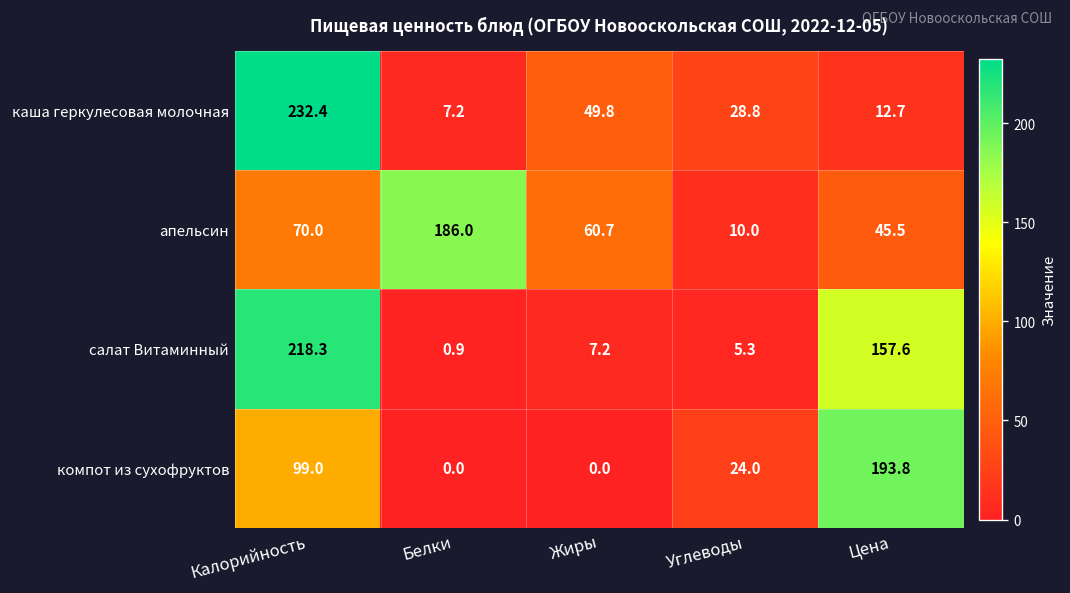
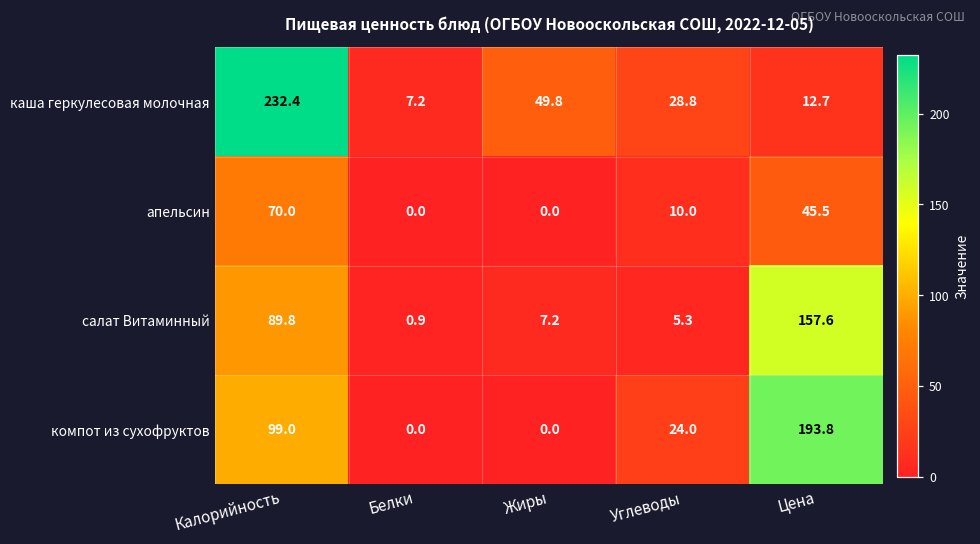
  {
    "каша геркулесовая молочная": {
      "Калорийность": 232.4,
      "Белки": 7.2,
      "Жиры": 49.8,
      "Углеводы": 28.8,
      "Цена": 12.7
    },
    "апельсин": {
      "Калорийность": 70.0,
-     "Белки": 186.0,
-     "Жиры": 60.7,
+     "Белки": 0.0,
+     "Жиры": 0.0,
      "Углеводы": 10.0,
      "Цена": 45.5
    },
    "салат Витаминный": {
-     "Калорийность": 218.3,
+     "Калорийность": 89.8,
      "Белки": 0.9,
      "Жиры": 7.2,
      "Углеводы": 5.3,
      "Цена": 157.6
    },
    "компот из сухофруктов": {
      "Калорийность": 99.0,
      "Белки": 0.0,
      "Жиры": 0.0,
      "Углеводы": 24.0,
      "Цена": 193.8
    }
  }
